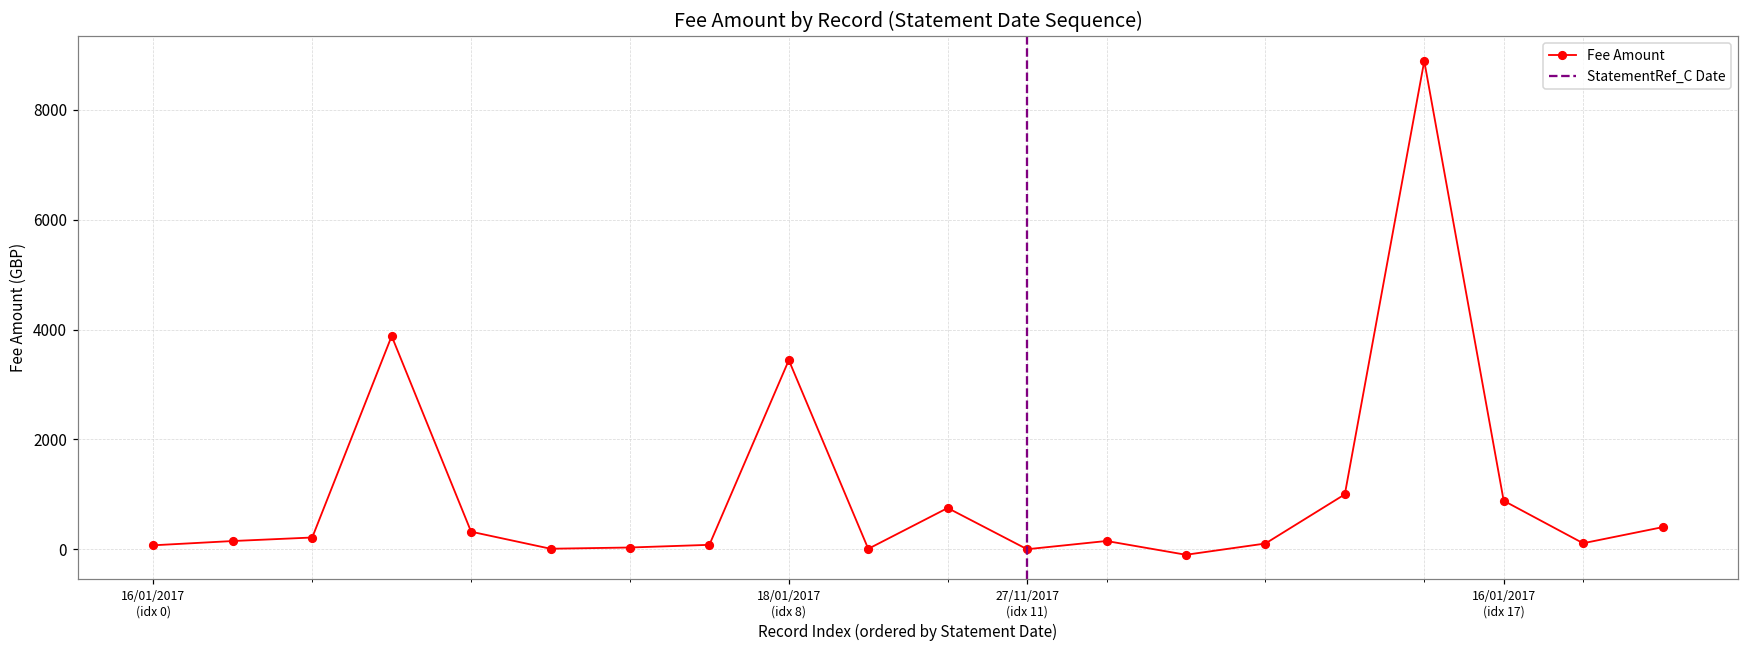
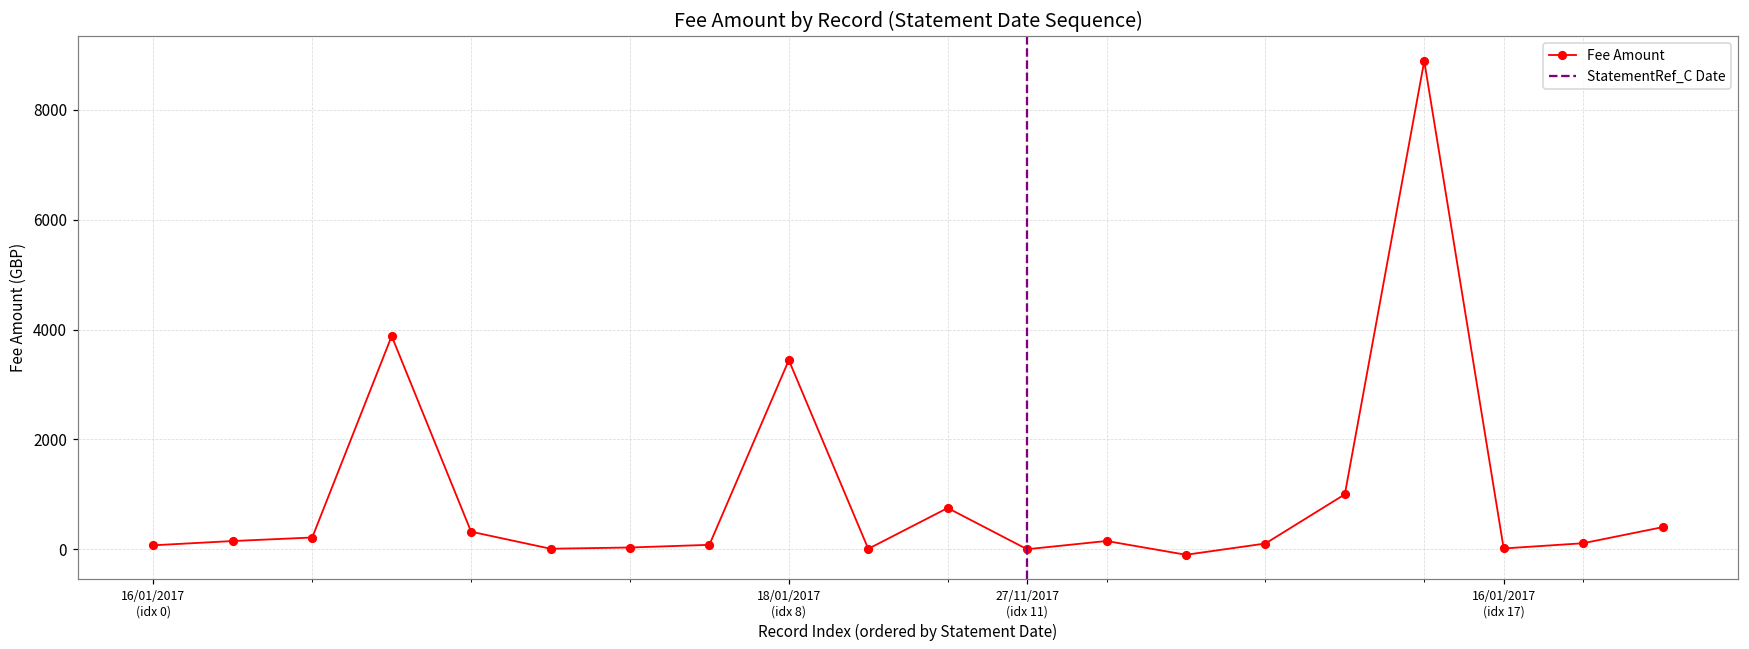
  {
    "16/01/2017 (idx 0)": 100,
    "18/01/2017 (idx 8)": 3400,
    "27/11/2017 (idx 11)": 0,
-   "16/01/2017 (idx 17)": 900
+   "16/01/2017 (idx 17)": 0
  }
